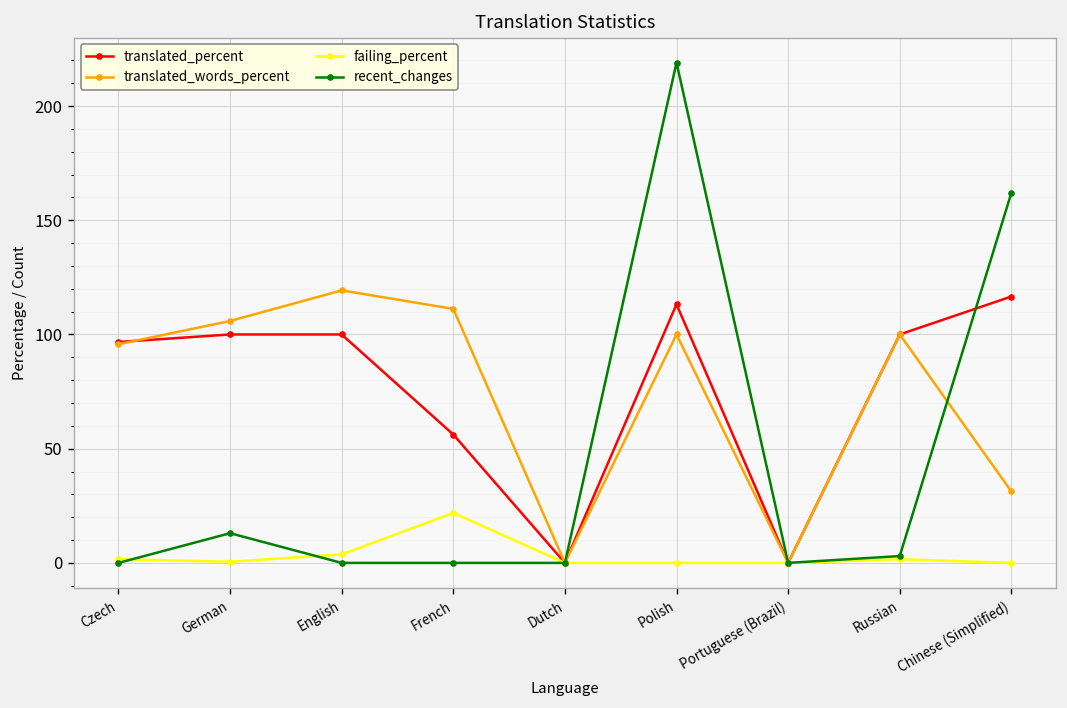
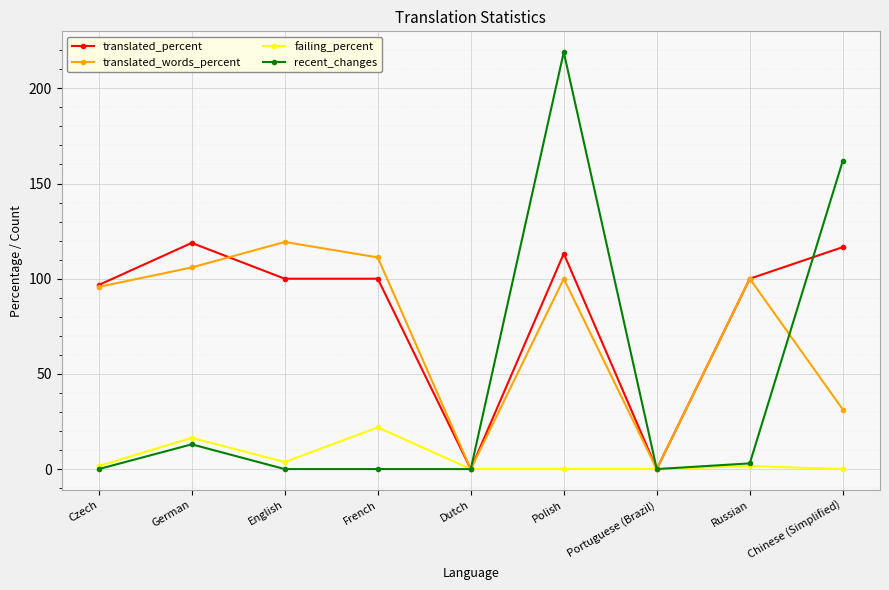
  {
    "translated_percent": {
-     "German": 100,
+     "German": 119,
      "English": 100,
-     "French": 56,
+     "French": 100,
      "Polish": 113,
      "Chinese (Simplified)": 117
    },
    "translated_words_percent": {
      "German": 106,
      "English": 119,
      "French": 111,
      "Polish": 100,
      "Chinese (Simplified)": 31
    },
    "failing_percent": {
      "Czech": 2,
-     "German": 1,
+     "German": 16,
      "English": 4,
      "French": 22,
      "Polish": 0,
      "Russian": 2,
      "Chinese (Simplified)": 0
    },
    "recent_changes": {
      "Czech": 0,
      "German": 13,
      "English": 0,
      "French": 0,
      "Polish": 219,
      "Russian": 3,
      "Chinese (Simplified)": 162
    }
  }
